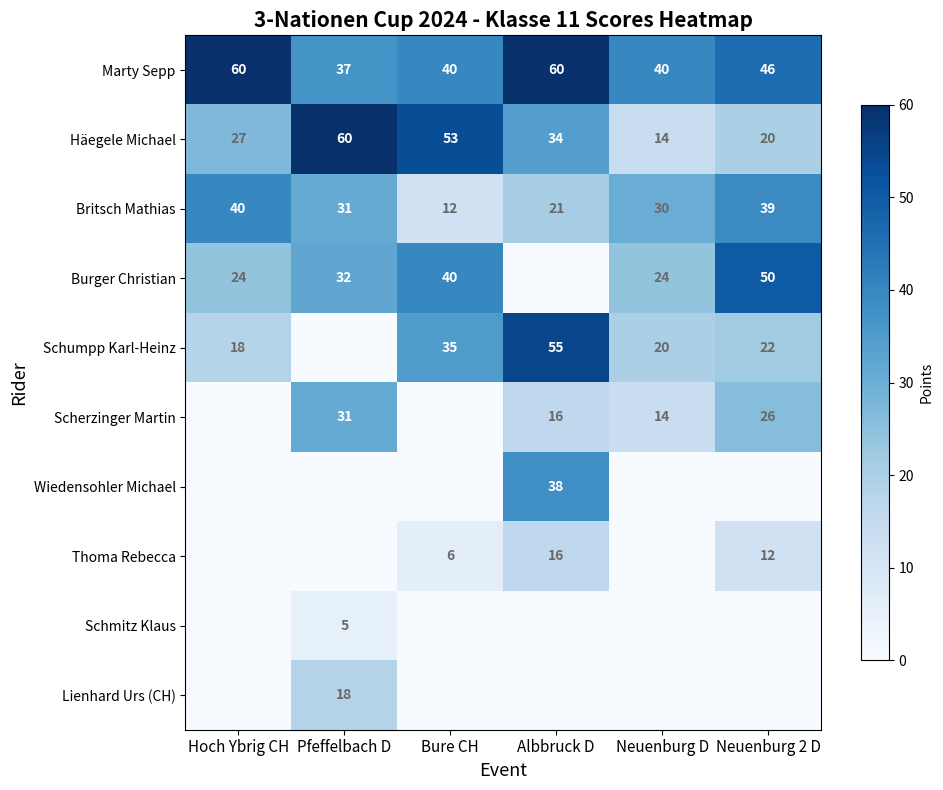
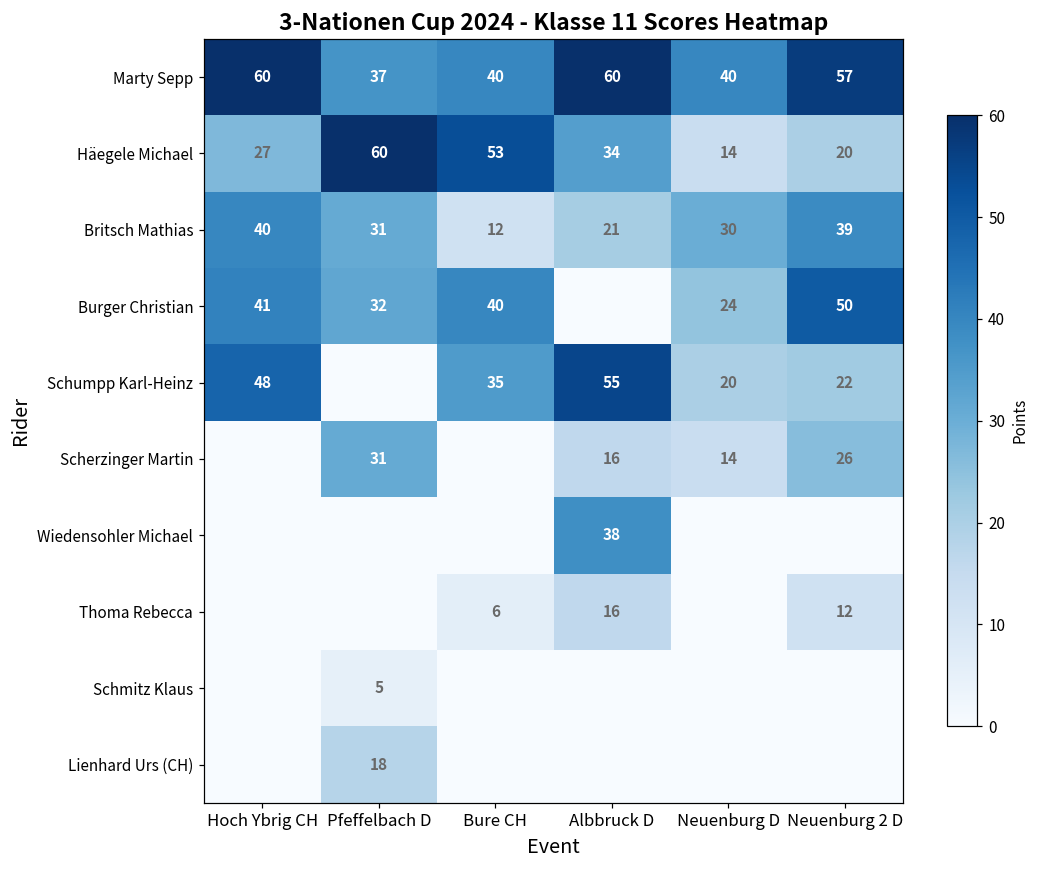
  {
    "Marty Sepp": {
      "Hoch Ybrig CH": 60,
      "Pfeffelbach D": 37,
      "Bure CH": 40,
      "Albbruck D": 60,
      "Neuenburg D": 40,
-     "Neuenburg 2 D": 46
+     "Neuenburg 2 D": 57
    },
    "Häegele Michael": {
      "Hoch Ybrig CH": 27,
      "Pfeffelbach D": 60,
      "Bure CH": 53,
      "Albbruck D": 34,
      "Neuenburg D": 14,
      "Neuenburg 2 D": 20
    },
    "Britsch Mathias": {
      "Hoch Ybrig CH": 40,
      "Pfeffelbach D": 31,
      "Bure CH": 12,
      "Albbruck D": 21,
      "Neuenburg D": 30,
      "Neuenburg 2 D": 39
    },
    "Burger Christian": {
-     "Hoch Ybrig CH": 24,
+     "Hoch Ybrig CH": 41,
      "Pfeffelbach D": 32,
      "Bure CH": 40,
      "Neuenburg D": 24,
      "Neuenburg 2 D": 50
    },
    "Schumpp Karl-Heinz": {
-     "Hoch Ybrig CH": 18,
+     "Hoch Ybrig CH": 48,
      "Bure CH": 35,
      "Albbruck D": 55,
      "Neuenburg D": 20,
      "Neuenburg 2 D": 22
    },
    "Scherzinger Martin": {
      "Pfeffelbach D": 31,
      "Albbruck D": 16,
      "Neuenburg D": 14,
      "Neuenburg 2 D": 26
    },
    "Wiedensohler Michael": {
      "Albbruck D": 38
    },
    "Thoma Rebecca": {
      "Bure CH": 6,
      "Albbruck D": 16,
      "Neuenburg 2 D": 12
    },
    "Schmitz Klaus": {
      "Pfeffelbach D": 5
    },
    "Lienhard Urs (CH)": {
      "Pfeffelbach D": 18
    }
  }
